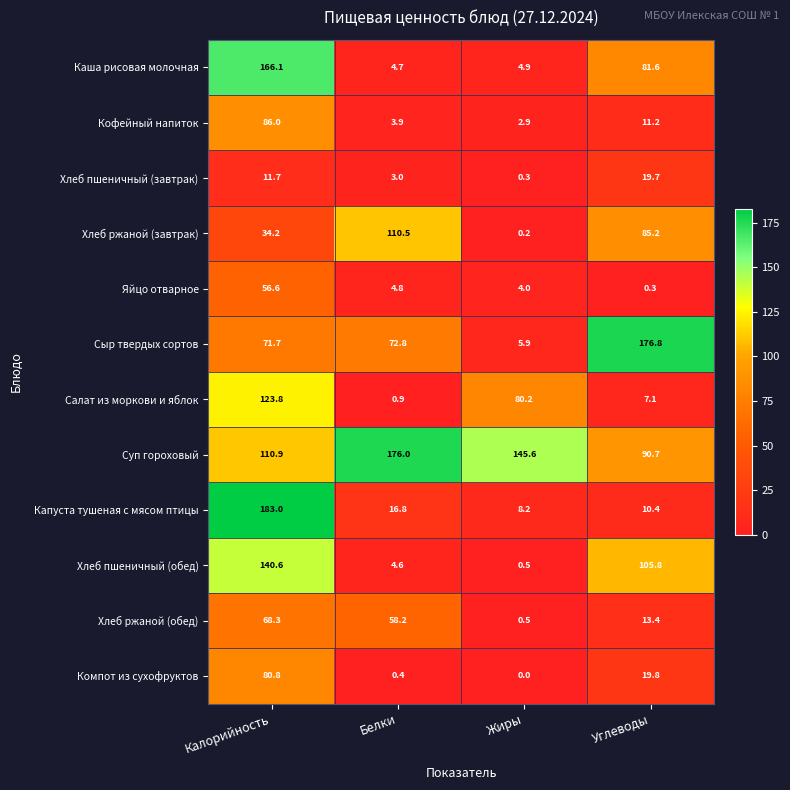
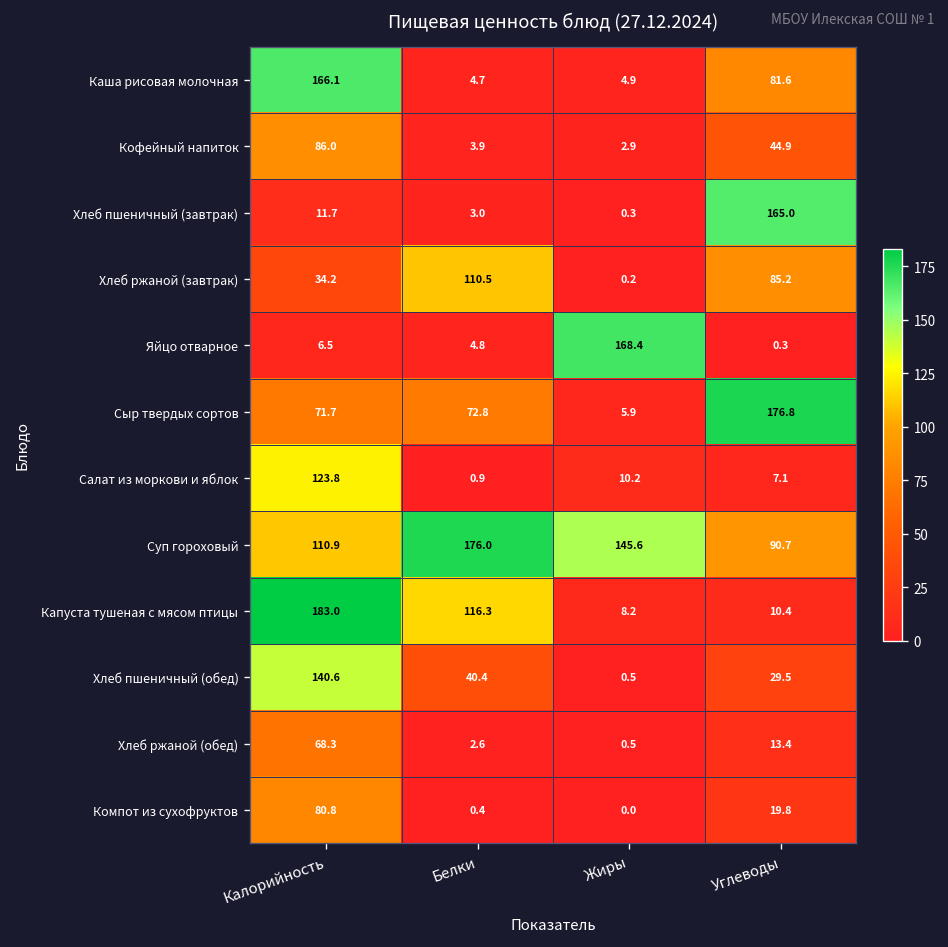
  {
    "Каша рисовая молочная": {
      "Калорийность": 166.1,
      "Белки": 4.7,
      "Жиры": 4.9,
      "Углеводы": 81.6
    },
    "Кофейный напиток": {
      "Калорийность": 86.0,
      "Белки": 3.9,
      "Жиры": 2.9,
-     "Углеводы": 11.2
+     "Углеводы": 44.9
    },
    "Хлеб пшеничный (завтрак)": {
      "Калорийность": 11.7,
      "Белки": 3.0,
      "Жиры": 0.3,
-     "Углеводы": 19.7
+     "Углеводы": 165.0
    },
    "Хлеб ржаной (завтрак)": {
      "Калорийность": 34.2,
      "Белки": 110.5,
      "Жиры": 0.2,
      "Углеводы": 85.2
    },
    "Яйцо отварное": {
-     "Калорийность": 56.6,
+     "Калорийность": 6.5,
      "Белки": 4.8,
-     "Жиры": 4.0,
+     "Жиры": 168.4,
      "Углеводы": 0.3
    },
    "Сыр твердых сортов": {
      "Калорийность": 71.7,
      "Белки": 72.8,
      "Жиры": 5.9,
      "Углеводы": 176.8
    },
    "Салат из моркови и яблок": {
      "Калорийность": 123.8,
      "Белки": 0.9,
-     "Жиры": 80.2,
+     "Жиры": 10.2,
      "Углеводы": 7.1
    },
    "Суп гороховый": {
      "Калорийность": 110.9,
      "Белки": 176.0,
      "Жиры": 145.6,
      "Углеводы": 90.7
    },
    "Капуста тушеная с мясом птицы": {
      "Калорийность": 183.0,
-     "Белки": 16.8,
+     "Белки": 116.3,
      "Жиры": 8.2,
      "Углеводы": 10.4
    },
    "Хлеб пшеничный (обед)": {
      "Калорийность": 140.6,
-     "Белки": 4.6,
+     "Белки": 40.4,
      "Жиры": 0.5,
-     "Углеводы": 105.8
+     "Углеводы": 29.5
    },
    "Хлеб ржаной (обед)": {
      "Калорийность": 68.3,
-     "Белки": 58.2,
+     "Белки": 2.6,
      "Жиры": 0.5,
      "Углеводы": 13.4
    },
    "Компот из сухофруктов": {
      "Калорийность": 80.8,
      "Белки": 0.4,
      "Жиры": 0.0,
      "Углеводы": 19.8
    }
  }
